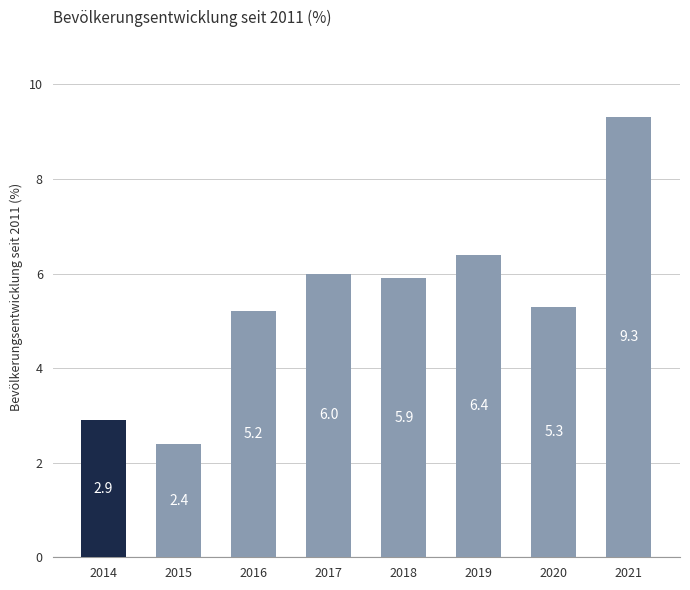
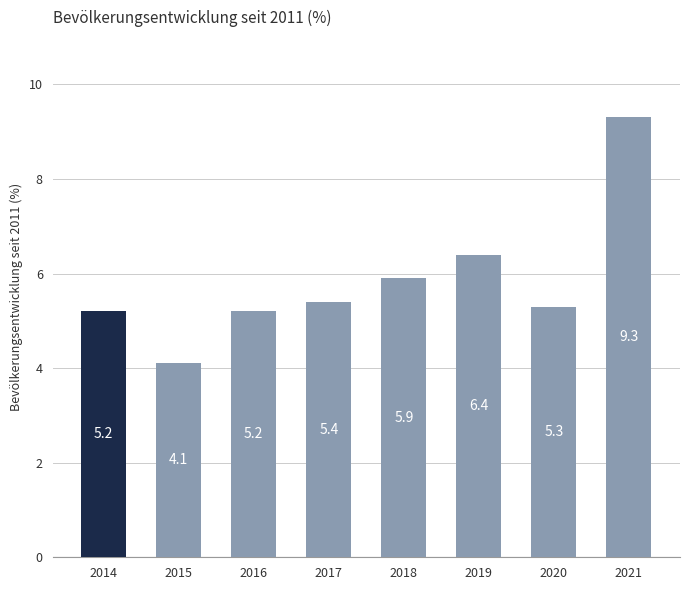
  {
-   "2014": 2.9,
-   "2015": 2.4,
+   "2014": 5.2,
+   "2015": 4.1,
    "2016": 5.2,
-   "2017": 6.0,
+   "2017": 5.4,
    "2018": 5.9,
    "2019": 6.4,
    "2020": 5.3,
    "2021": 9.3
  }
